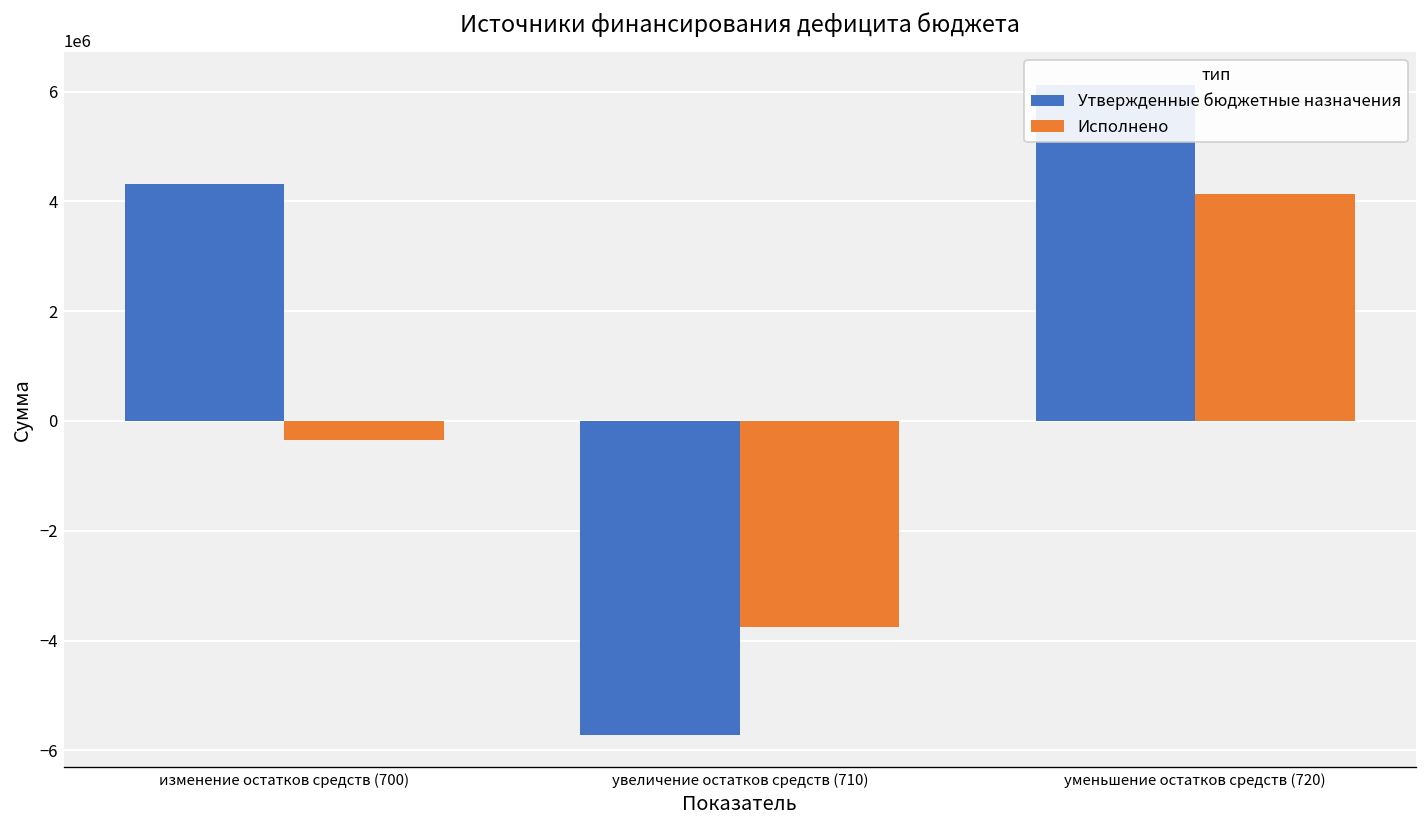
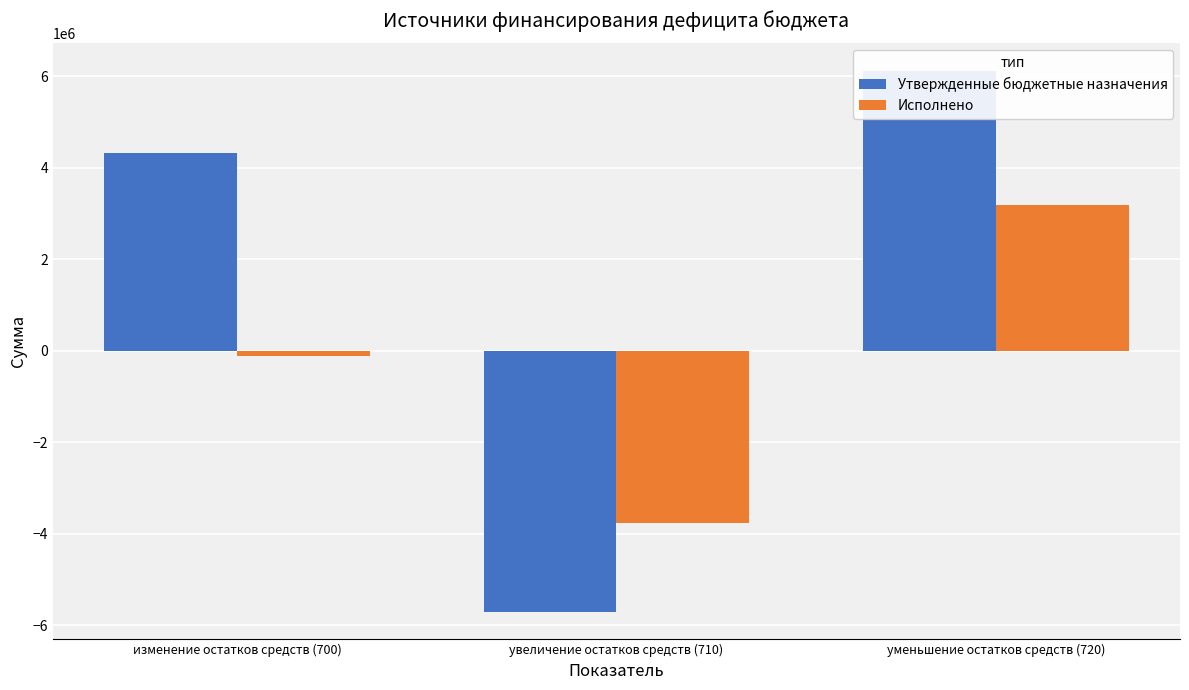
  {
    "Утвержденные бюджетные назначения": {
      "изменение остатков средств (700)": 4300000,
      "увеличение остатков средств (710)": -5700000
    },
    "Исполнено": {
-     "изменение остатков средств (700)": -300000,
+     "изменение остатков средств (700)": -100000,
      "увеличение остатков средств (710)": -3800000,
-     "уменьшение остатков средств (720)": 4100000
+     "уменьшение остатков средств (720)": 3200000
    }
  }
